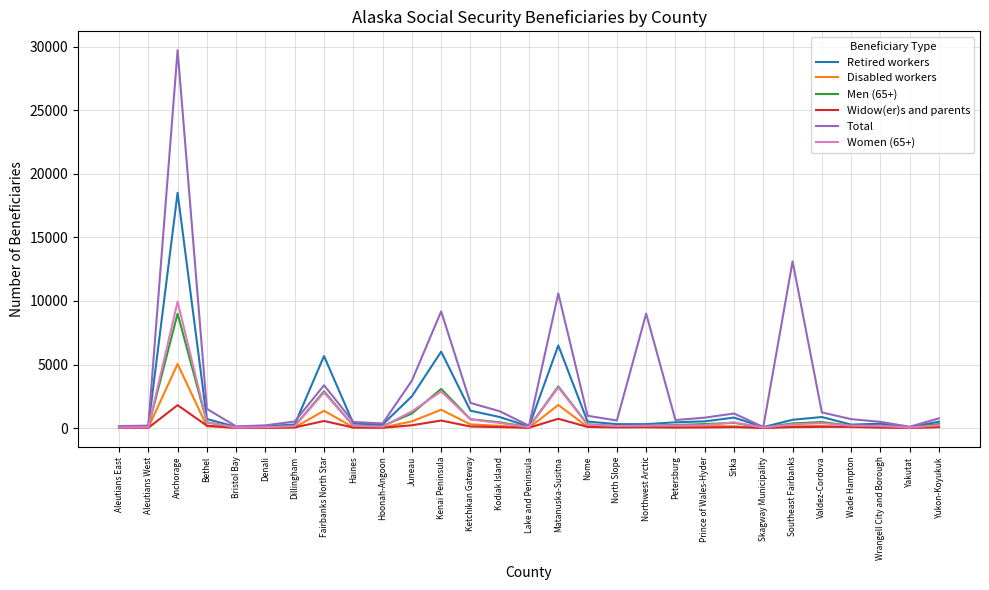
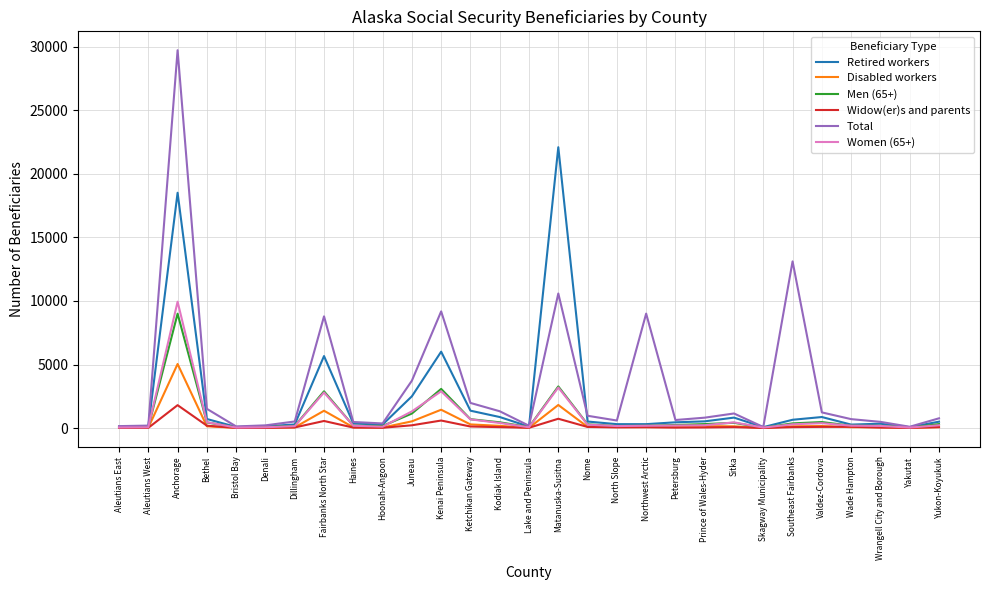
  {
    "Retired workers": {
      "Anchorage": 18500,
      "Bethel": 700,
      "Fairbanks North Star": 5700,
      "Juneau": 2500,
      "Kenai Peninsula": 6000,
      "Ketchikan Gateway": 1400,
      "Kodiak Island": 900,
-     "Matanuska-Susitna": 6500,
+     "Matanuska-Susitna": 22100,
      "Nome": 500,
      "Prince of Wales-Hyder": 500,
      "Sitka": 800,
      "Southeast Fairbanks": 700,
      "Valdez-Cordova": 900
    },
    "Disabled workers": {
      "Anchorage": 5000,
      "Fairbanks North Star": 1400,
      "Juneau": 500,
      "Kenai Peninsula": 1400,
      "Matanuska-Susitna": 1800
    },
    "Men (65+)": {
      "Anchorage": 9000
    },
    "Widow(er)s and parents": {
      "Anchorage": 1800,
      "Fairbanks North Star": 600,
      "Juneau": 200,
      "Kenai Peninsula": 600,
      "Matanuska-Susitna": 700
    },
    "Total": {
      "Anchorage": 29700,
      "Bethel": 1500,
      "Dillingham": 500,
-     "Fairbanks North Star": 3400,
+     "Fairbanks North Star": 8800,
      "Juneau": 3700,
      "Kenai Peninsula": 9200,
      "Ketchikan Gateway": 2000,
      "Kodiak Island": 1300,
      "Matanuska-Susitna": 10600,
      "Nome": 1000,
      "North Slope": 600,
      "Northwest Arctic": 9000,
      "Prince of Wales-Hyder": 800,
      "Sitka": 1100,
      "Southeast Fairbanks": 13100,
      "Valdez-Cordova": 1200,
      "Wade Hampton": 700,
      "Yukon-Koyukuk": 800
    },
    "Women (65+)": {
      "Anchorage": 9900
    }
  }
